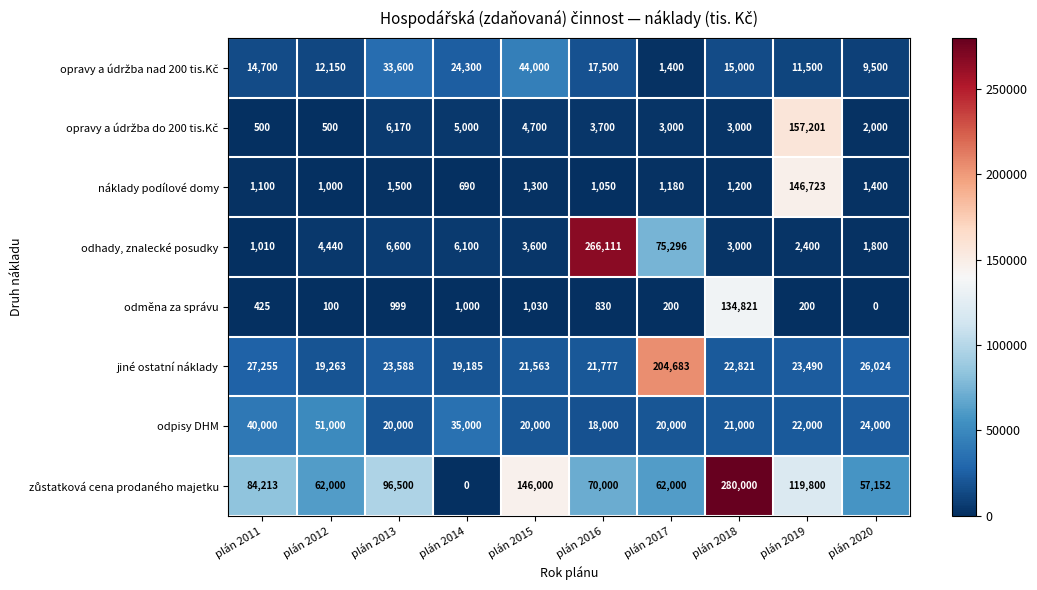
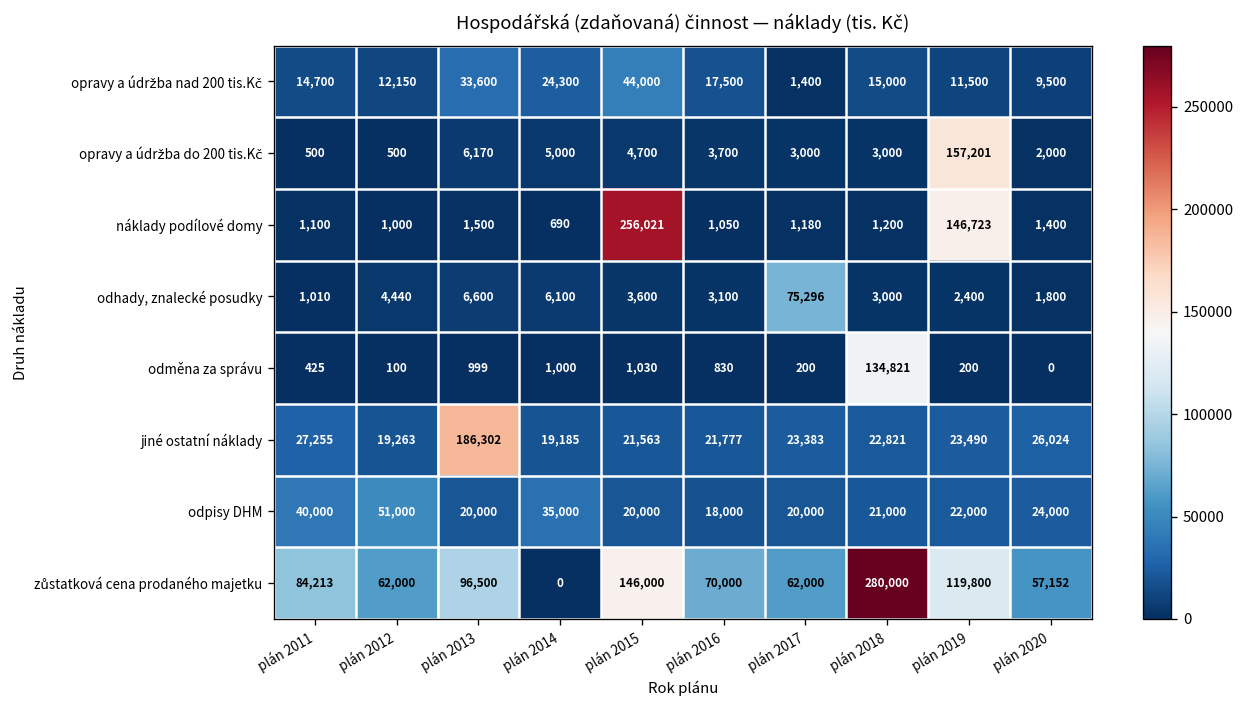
  {
    "opravy a údržba nad 200 tis.Kč": {
      "plán 2011": "14,700",
      "plán 2012": "12,150",
      "plán 2013": "33,600",
      "plán 2014": "24,300",
      "plán 2015": "44,000",
      "plán 2016": "17,500",
      "plán 2017": "1,400",
      "plán 2018": "15,000",
      "plán 2019": "11,500",
      "plán 2020": "9,500"
    },
    "opravy a údržba do 200 tis.Kč": {
      "plán 2011": "500",
      "plán 2012": "500",
      "plán 2013": "6,170",
      "plán 2014": "5,000",
      "plán 2015": "4,700",
      "plán 2016": "3,700",
      "plán 2017": "3,000",
      "plán 2018": "3,000",
      "plán 2019": "157,201",
      "plán 2020": "2,000"
    },
    "náklady podílové domy": {
      "plán 2011": "1,100",
      "plán 2012": "1,000",
      "plán 2013": "1,500",
      "plán 2014": "690",
-     "plán 2015": "1,300",
+     "plán 2015": "256,021",
      "plán 2016": "1,050",
      "plán 2017": "1,180",
      "plán 2018": "1,200",
      "plán 2019": "146,723",
      "plán 2020": "1,400"
    },
    "odhady, znalecké posudky": {
      "plán 2011": "1,010",
      "plán 2012": "4,440",
      "plán 2013": "6,600",
      "plán 2014": "6,100",
      "plán 2015": "3,600",
-     "plán 2016": "266,111",
+     "plán 2016": "3,100",
      "plán 2017": "75,296",
      "plán 2018": "3,000",
      "plán 2019": "2,400",
      "plán 2020": "1,800"
    },
    "odměna za správu": {
      "plán 2011": "425",
      "plán 2012": "100",
      "plán 2013": "999",
      "plán 2014": "1,000",
      "plán 2015": "1,030",
      "plán 2016": "830",
      "plán 2017": "200",
      "plán 2018": "134,821",
      "plán 2019": "200",
      "plán 2020": "0"
    },
    "jiné ostatní náklady": {
      "plán 2011": "27,255",
      "plán 2012": "19,263",
-     "plán 2013": "23,588",
+     "plán 2013": "186,302",
      "plán 2014": "19,185",
      "plán 2015": "21,563",
      "plán 2016": "21,777",
-     "plán 2017": "204,683",
+     "plán 2017": "23,383",
      "plán 2018": "22,821",
      "plán 2019": "23,490",
      "plán 2020": "26,024"
    },
    "odpisy DHM": {
      "plán 2011": "40,000",
      "plán 2012": "51,000",
      "plán 2013": "20,000",
      "plán 2014": "35,000",
      "plán 2015": "20,000",
      "plán 2016": "18,000",
      "plán 2017": "20,000",
      "plán 2018": "21,000",
      "plán 2019": "22,000",
      "plán 2020": "24,000"
    },
    "zůstatková cena prodaného majetku": {
      "plán 2011": "84,213",
      "plán 2012": "62,000",
      "plán 2013": "96,500",
      "plán 2014": "0",
      "plán 2015": "146,000",
      "plán 2016": "70,000",
      "plán 2017": "62,000",
      "plán 2018": "280,000",
      "plán 2019": "119,800",
      "plán 2020": "57,152"
    }
  }
